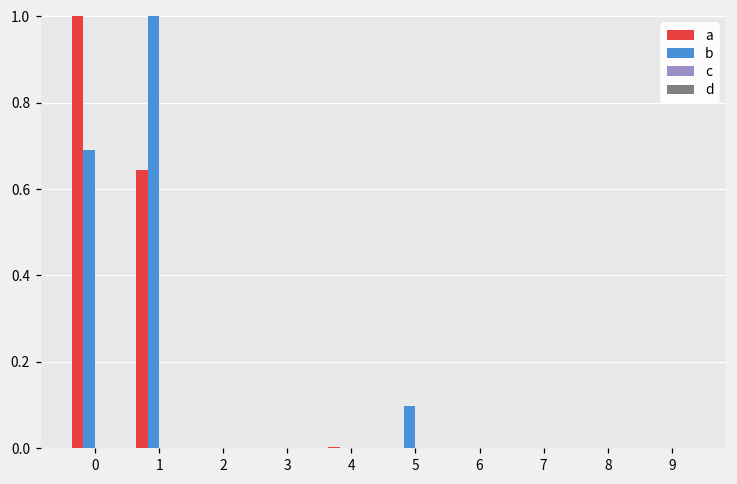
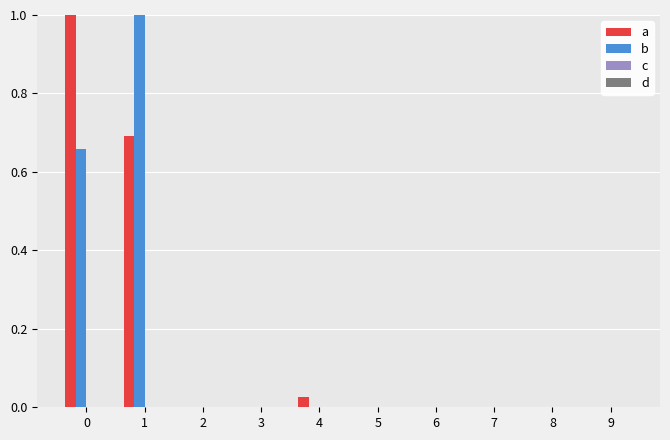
  {
    "a": {
      "0": 1.00,
-     "1": 0.64,
-     "4": 0.00
+     "1": 0.69,
+     "4": 0.03
    },
    "b": {
-     "0": 0.69,
+     "0": 0.66,
      "1": 1.00,
-     "5": 0.10
+     "5": 0.00
    },
    "c": {
      "8": 0.00
    }
  }
